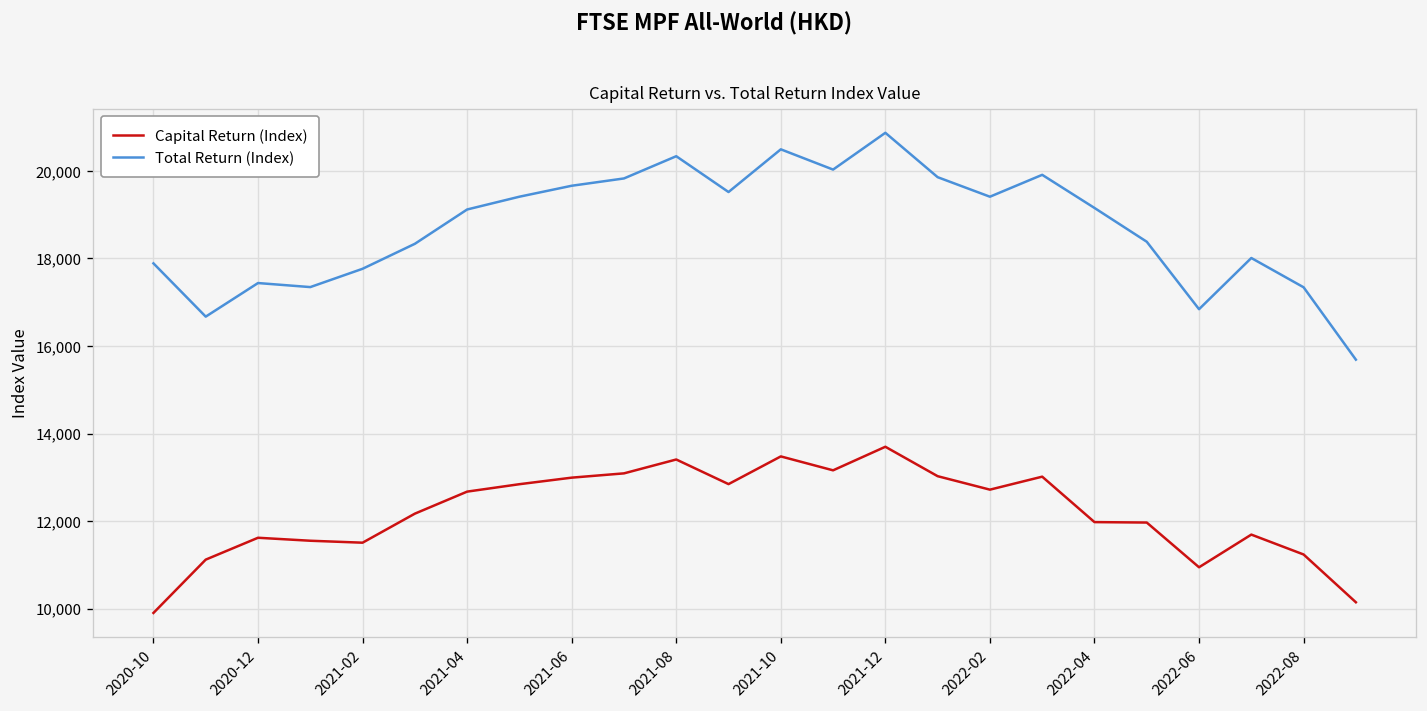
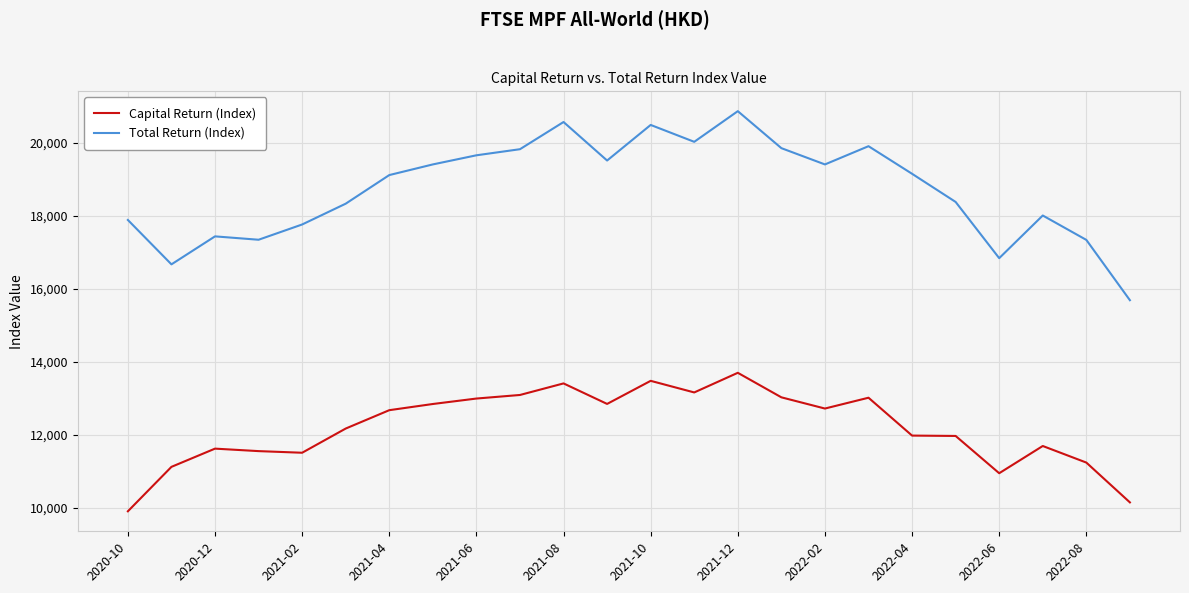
  {
    "Capital Return (Index)": {
      "2020-10": "9,900",
      "2020-12": "11,600",
      "2021-02": "11,500",
      "2021-04": "12,700",
      "2021-06": "13,000",
      "2021-08": "13,400",
      "2021-10": "13,500",
      "2021-12": "13,700",
      "2022-02": "12,700",
      "2022-04": "12,000",
      "2022-06": "10,900",
      "2022-08": "11,200"
    },
    "Total Return (Index)": {
      "2020-10": "17,900",
      "2020-12": "17,400",
      "2021-02": "17,800",
      "2021-04": "19,100",
      "2021-06": "19,700",
-     "2021-08": "20,300",
+     "2021-08": "20,600",
      "2021-10": "20,500",
      "2021-12": "20,900",
      "2022-02": "19,400",
      "2022-04": "19,200",
      "2022-06": "16,800",
      "2022-08": "17,300"
    }
  }
